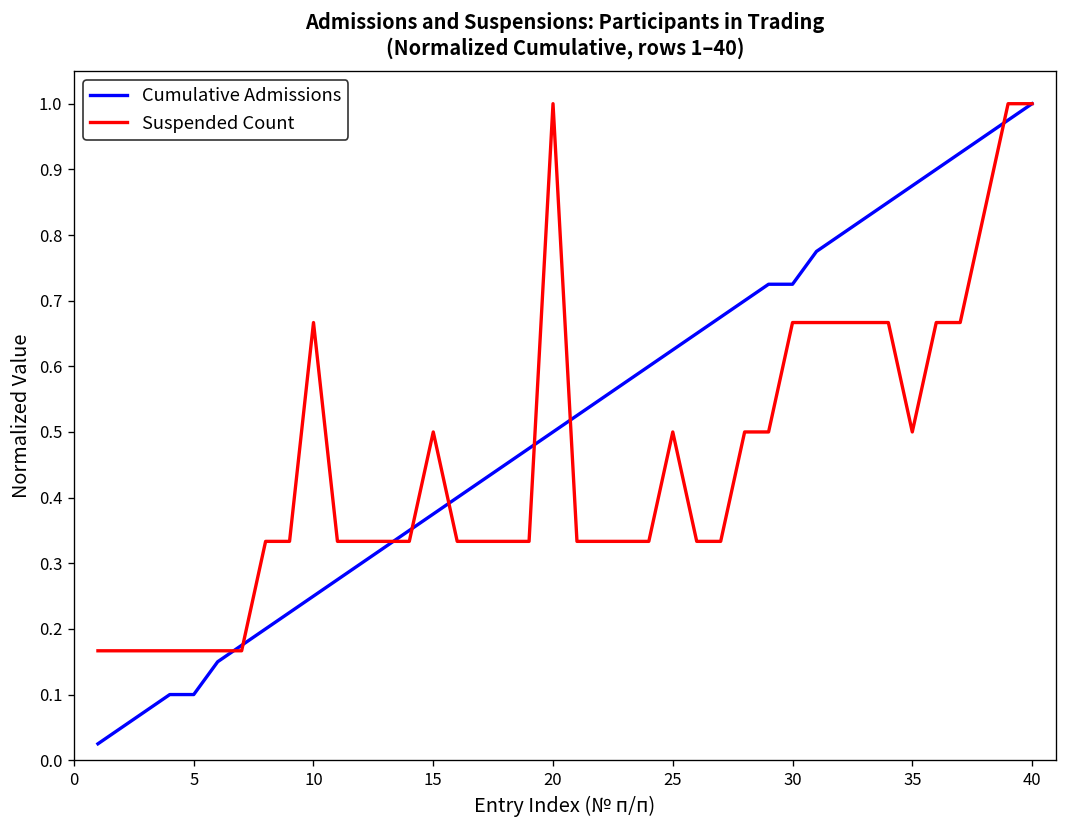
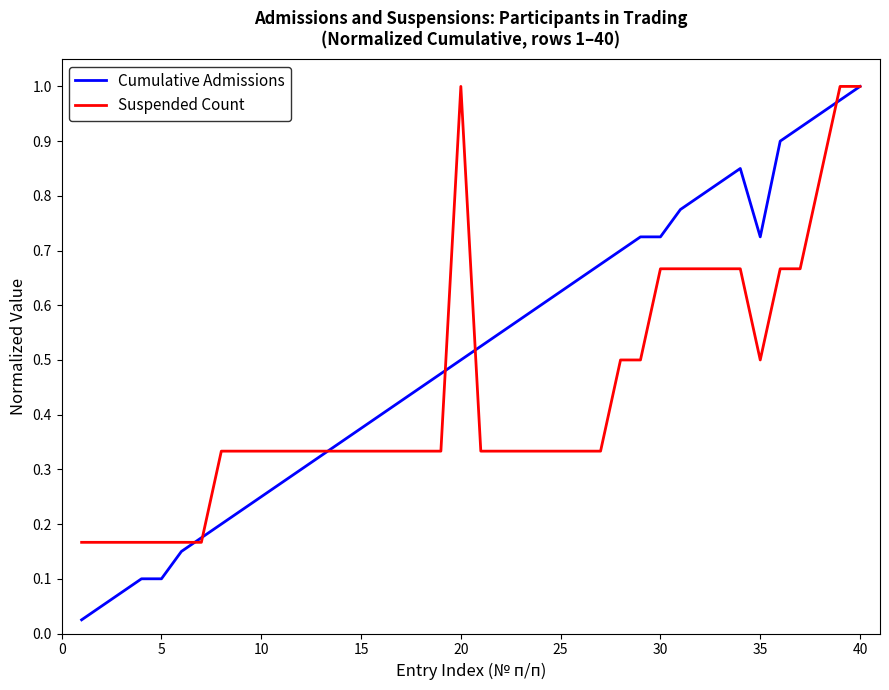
  {
    "Cumulative Admissions": {
      "5": 0.10,
      "10": 0.25,
      "15": 0.38,
      "20": 0.50,
      "25": 0.63,
      "30": 0.73,
-     "35": 0.88
+     "35": 0.73
    },
    "Suspended Count": {
      "5": 0.17,
-     "10": 0.67,
-     "15": 0.50,
+     "10": 0.33,
+     "15": 0.33,
      "20": 1.00,
-     "25": 0.50,
+     "25": 0.33,
      "30": 0.67,
      "35": 0.50
    }
  }
